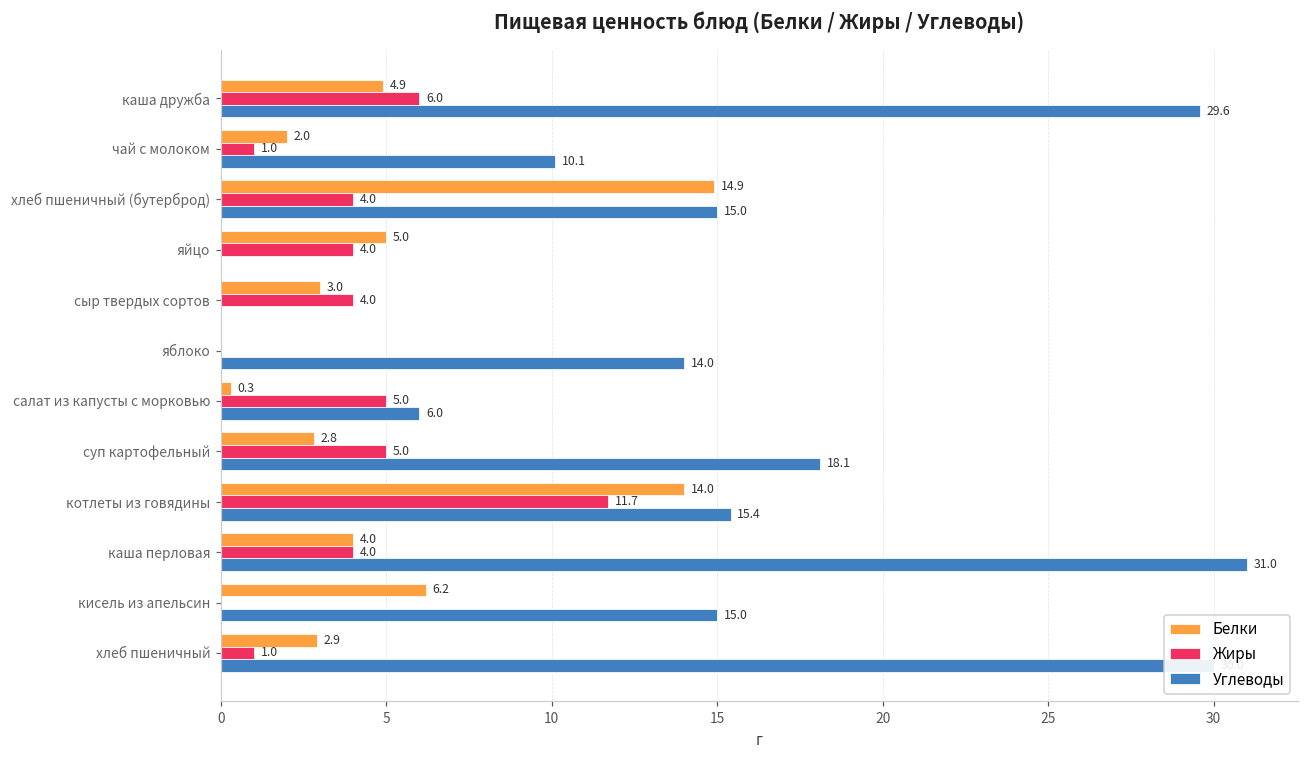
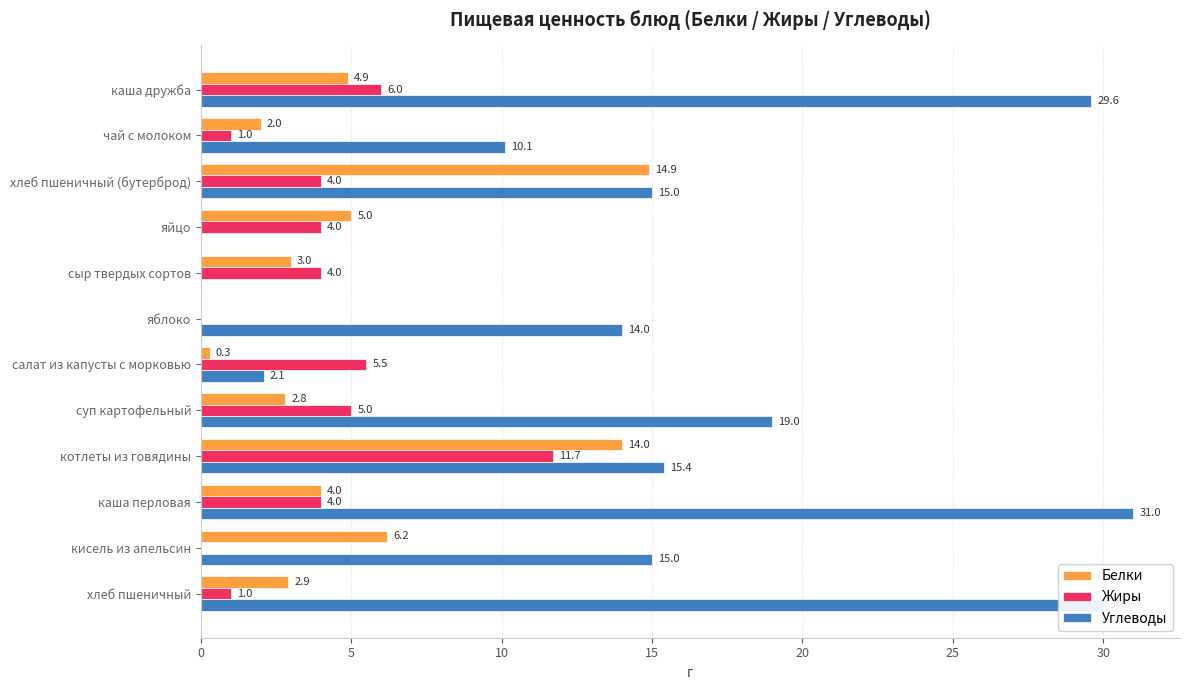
  {
    "Белки": {
      "каша дружба": 4.9,
      "чай с молоком": 2.0,
      "хлеб пшеничный (бутерброд)": 14.9,
      "яйцо": 5.0,
      "сыр твердых сортов": 3.0,
      "салат из капусты с морковью": 0.3,
      "суп картофельный": 2.8,
      "котлеты из говядины": 14.0,
      "каша перловая": 4.0,
      "кисель из апельсин": 6.2,
      "хлеб пшеничный": 2.9
    },
    "Жиры": {
      "каша дружба": 6.0,
      "чай с молоком": 1.0,
      "хлеб пшеничный (бутерброд)": 4.0,
      "яйцо": 4.0,
      "сыр твердых сортов": 4.0,
-     "салат из капусты с морковью": 5.0,
+     "салат из капусты с морковью": 5.5,
      "суп картофельный": 5.0,
      "котлеты из говядины": 11.7,
      "каша перловая": 4.0,
      "хлеб пшеничный": 1.0
    },
    "Углеводы": {
      "каша дружба": 29.6,
      "чай с молоком": 10.1,
      "хлеб пшеничный (бутерброд)": 15.0,
      "яблоко": 14.0,
-     "салат из капусты с морковью": 6.0,
-     "суп картофельный": 18.1,
+     "салат из капусты с морковью": 2.1,
+     "суп картофельный": 19.0,
      "котлеты из говядины": 15.4,
      "каша перловая": 31.0,
      "кисель из апельсин": 15.0
    }
  }
